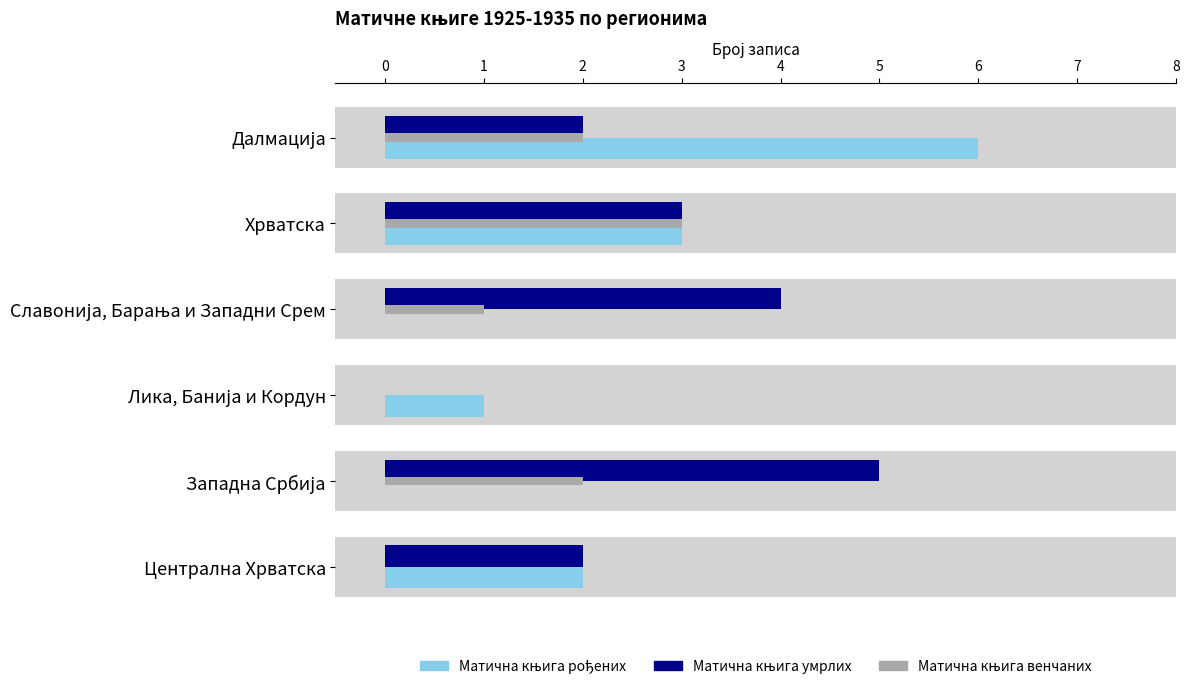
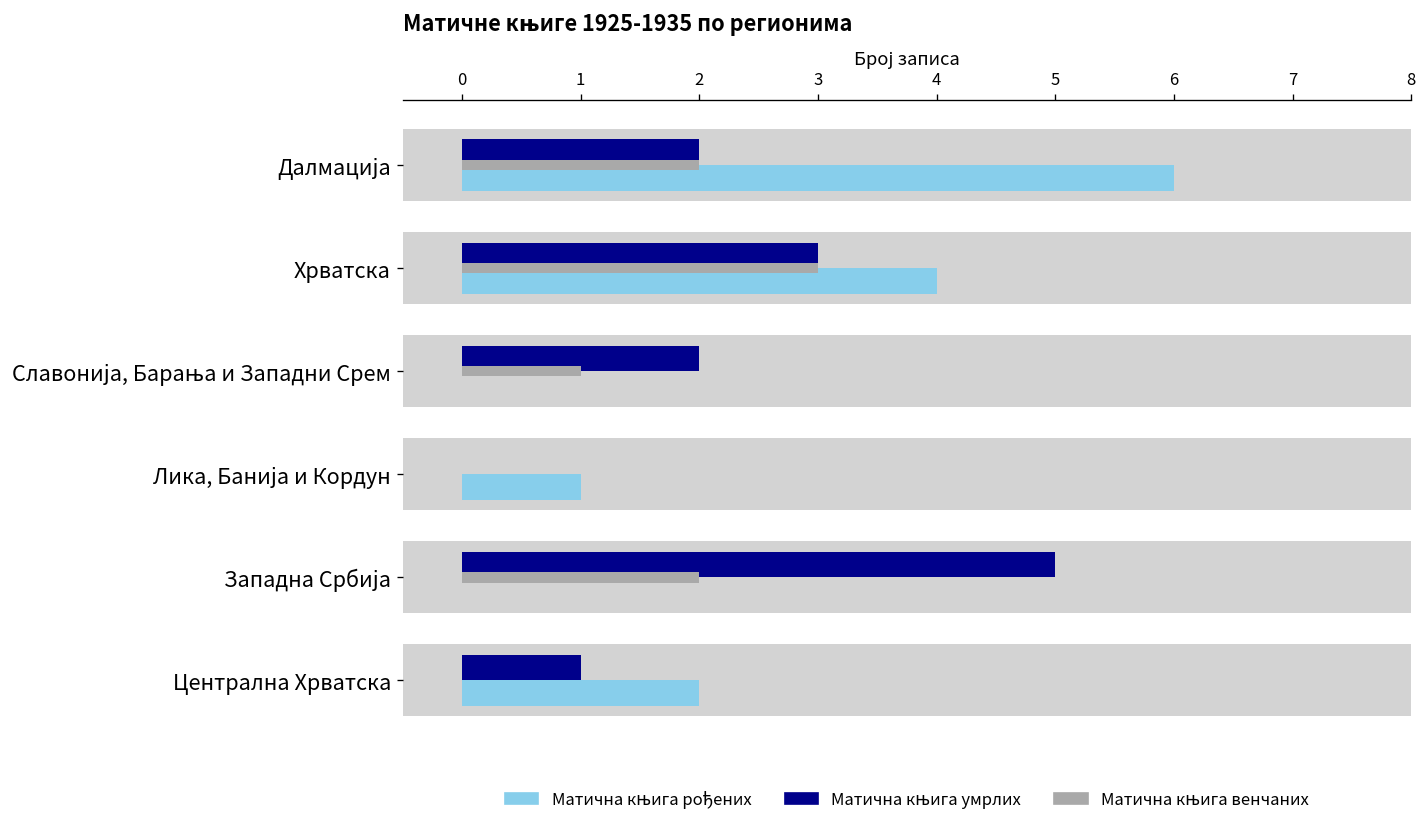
  {
    "Матична књига рођених": {
-     "Хрватска": 3
+     "Хрватска": 4
    },
    "Матична књига умрлих": {
-     "Славонија, Барања и Западни Срем": 4,
-     "Централна Хрватска": 2
+     "Славонија, Барања и Западни Срем": 2,
+     "Централна Хрватска": 1
    }
  }
